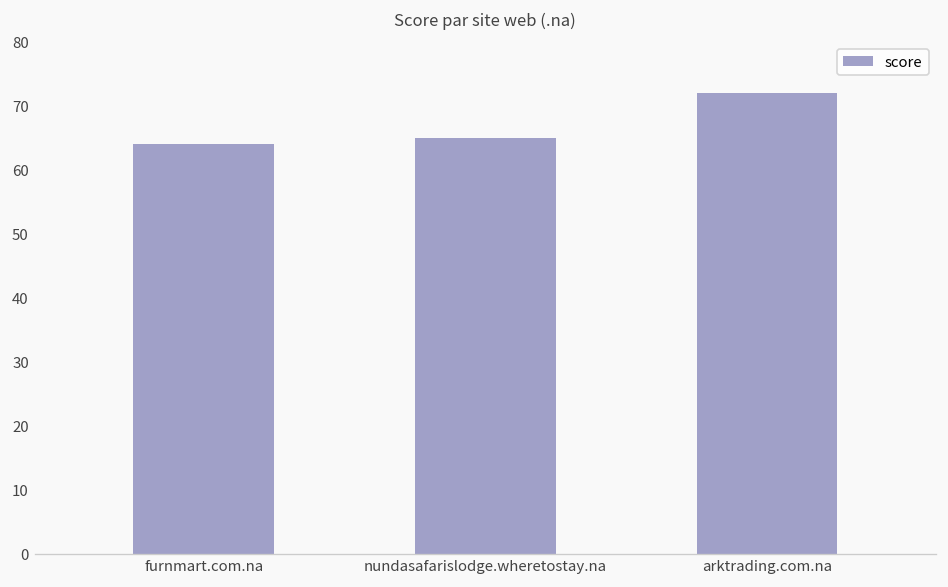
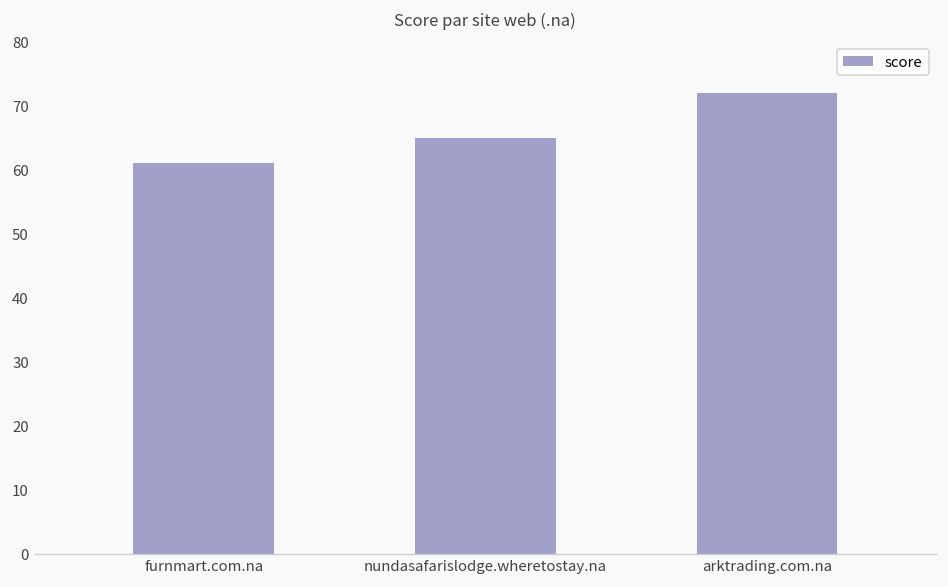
  {
-   "furnmart.com.na": 64,
+   "furnmart.com.na": 61,
    "nundasafarislodge.wheretostay.na": 65,
    "arktrading.com.na": 72
  }
